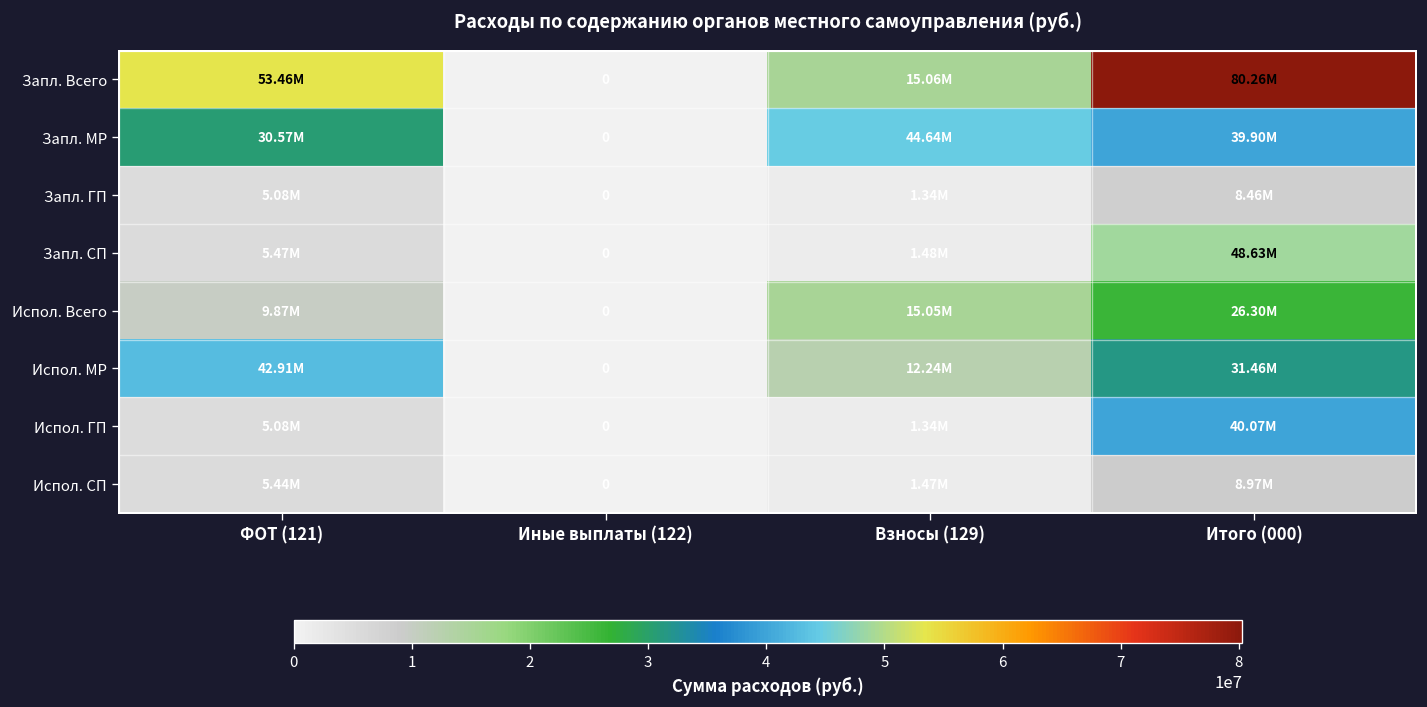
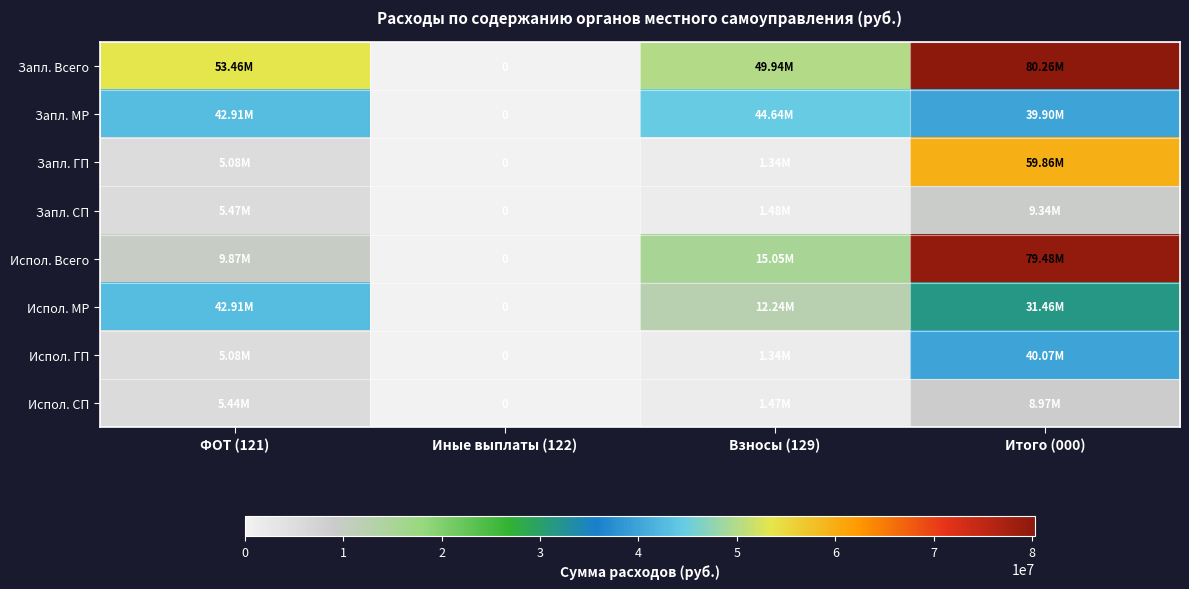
  {
    "Запл. Всего": {
      "ФОТ (121)": "53.46M",
-     "Взносы (129)": "15.06M",
+     "Взносы (129)": "49.94M",
      "Итого (000)": "80.26M"
    },
    "Запл. МР": {
-     "ФОТ (121)": "30.57M",
+     "ФОТ (121)": "42.91M",
      "Взносы (129)": "44.64M",
      "Итого (000)": "39.90M"
    },
    "Запл. ГП": {
-     "Итого (000)": "8.46M"
+     "Итого (000)": "59.86M"
    },
    "Запл. СП": {
-     "Итого (000)": "48.63M"
+     "Итого (000)": "9.34M"
    },
    "Испол. Всего": {
      "ФОТ (121)": "9.87M",
      "Взносы (129)": "15.05M",
-     "Итого (000)": "26.30M"
+     "Итого (000)": "79.48M"
    },
    "Испол. МР": {
      "ФОТ (121)": "42.91M",
      "Взносы (129)": "12.24M",
      "Итого (000)": "31.46M"
    },
    "Испол. ГП": {
      "Итого (000)": "40.07M"
    },
    "Испол. СП": {
      "Итого (000)": "8.97M"
    }
  }
